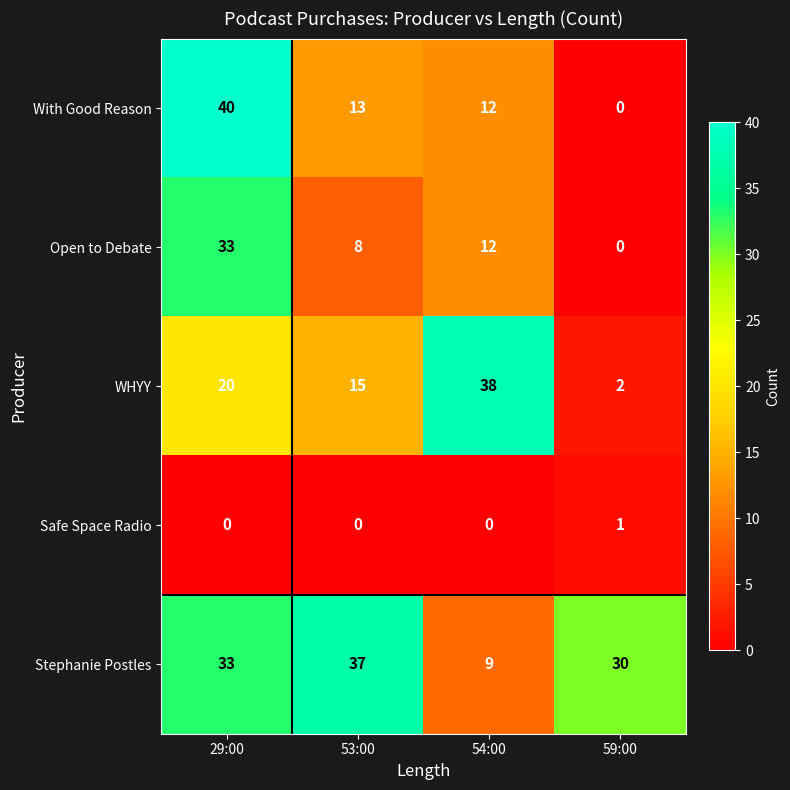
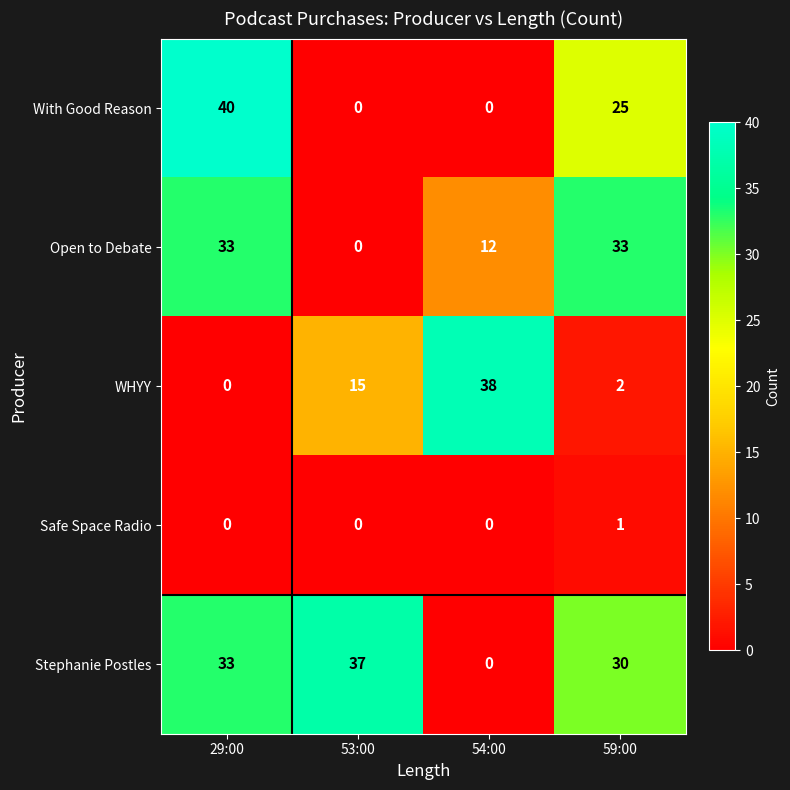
  {
    "With Good Reason": {
      "29:00": 40,
-     "53:00": 13,
-     "54:00": 12,
-     "59:00": 0
+     "53:00": 0,
+     "54:00": 0,
+     "59:00": 25
    },
    "Open to Debate": {
      "29:00": 33,
-     "53:00": 8,
+     "53:00": 0,
      "54:00": 12,
-     "59:00": 0
+     "59:00": 33
    },
    "WHYY": {
-     "29:00": 20,
+     "29:00": 0,
      "53:00": 15,
      "54:00": 38,
      "59:00": 2
    },
    "Safe Space Radio": {
      "29:00": 0,
      "53:00": 0,
      "54:00": 0,
      "59:00": 1
    },
    "Stephanie Postles": {
      "29:00": 33,
      "53:00": 37,
-     "54:00": 9,
+     "54:00": 0,
      "59:00": 30
    }
  }
